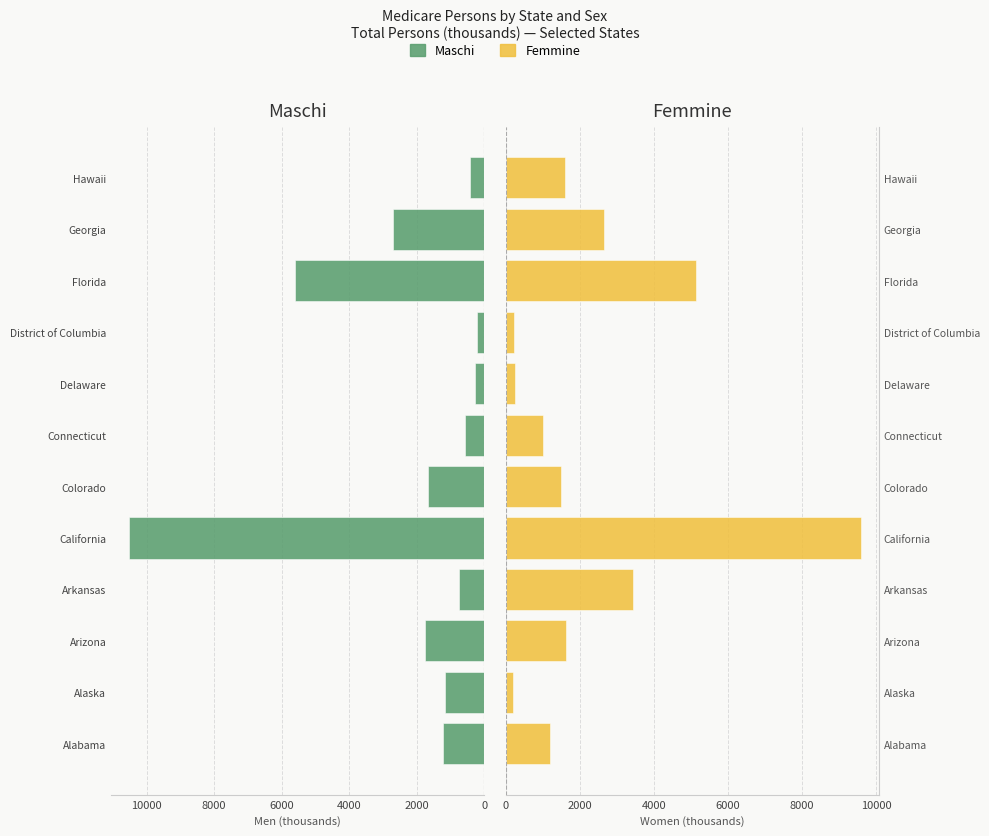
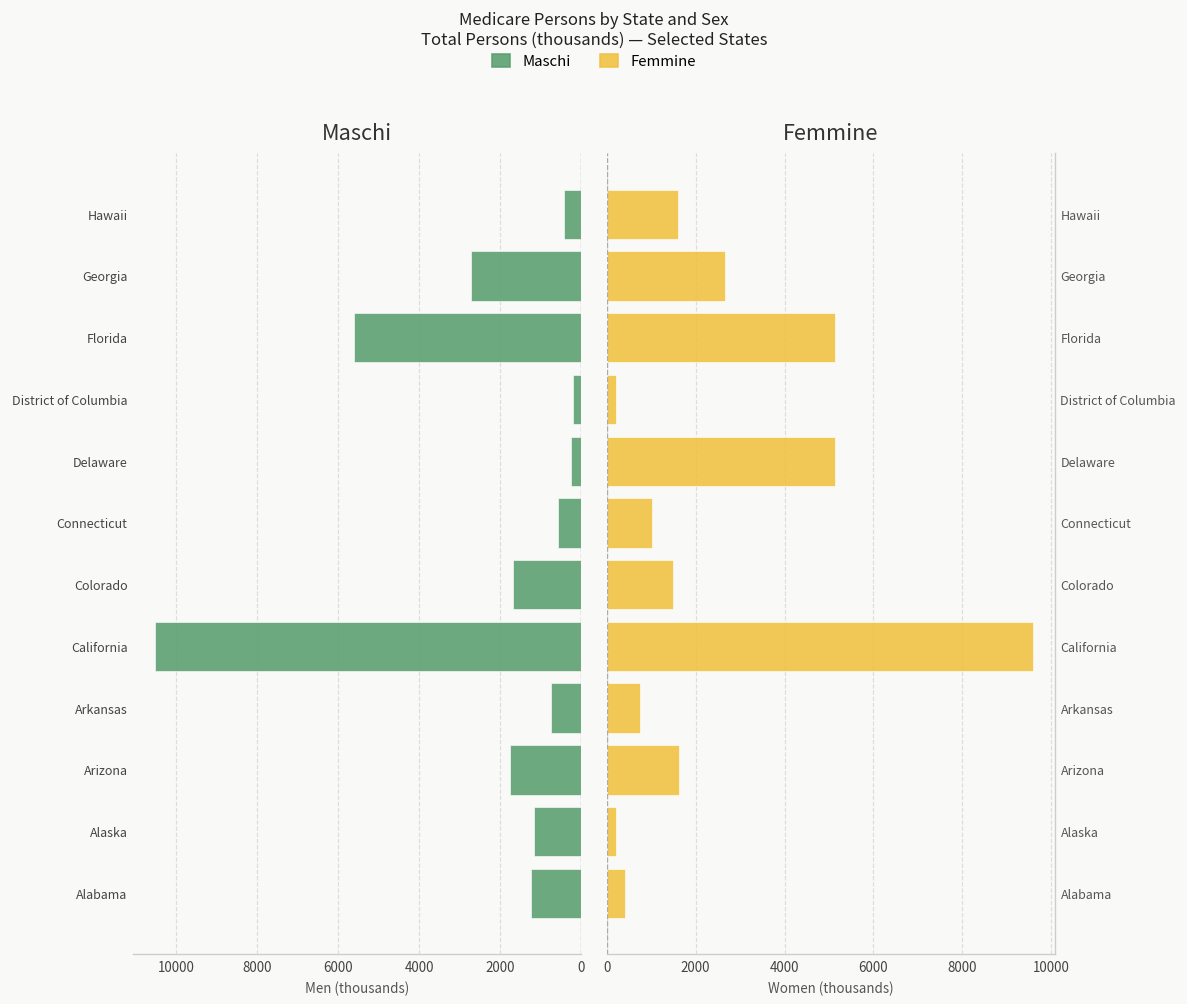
  {
    "Maschi": {
      "Hawaii": 400,
      "Georgia": 2700,
      "Florida": 5600,
      "District of Columbia": 200,
      "Delaware": 300,
      "Connecticut": 600,
      "Colorado": 1700,
      "California": 10500,
      "Arkansas": 800,
      "Arizona": 1800,
      "Alaska": 1200,
      "Alabama": 1200
    },
    "Femmine": {
      "Hawaii": 1600,
      "Georgia": 2700,
      "Florida": 5100,
      "District of Columbia": 200,
-     "Delaware": 300,
+     "Delaware": 5100,
      "Connecticut": 1000,
      "Colorado": 1500,
      "California": 9600,
-     "Arkansas": 3400,
+     "Arkansas": 700,
      "Arizona": 1600,
      "Alaska": 200,
-     "Alabama": 1200
+     "Alabama": 400
    }
  }
